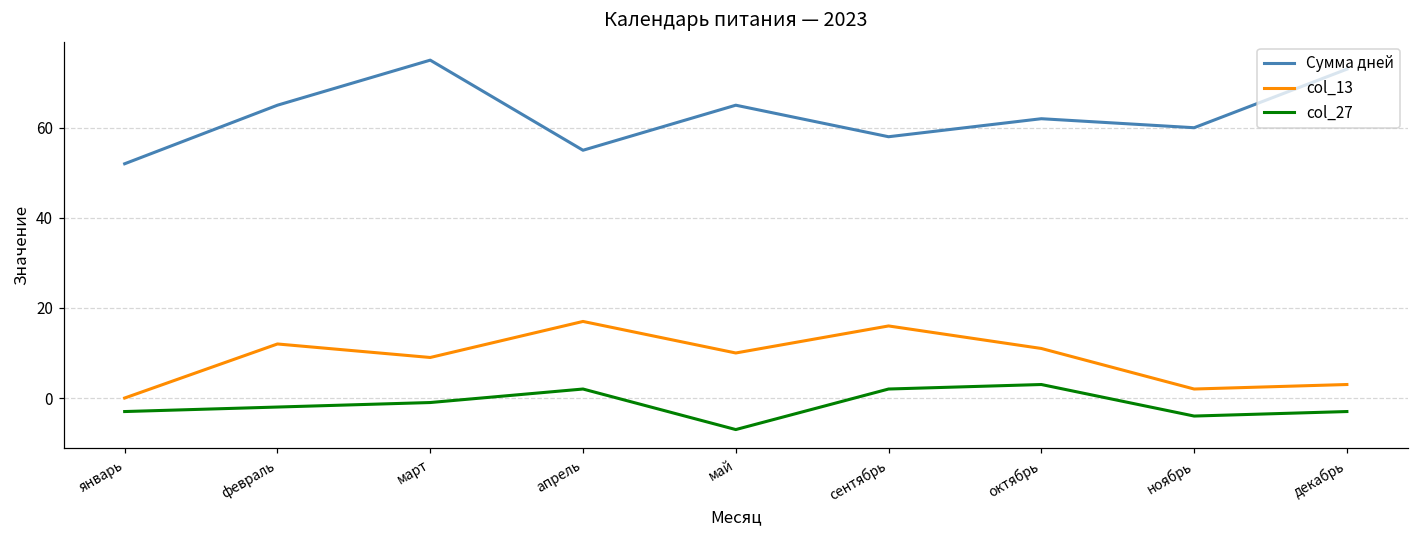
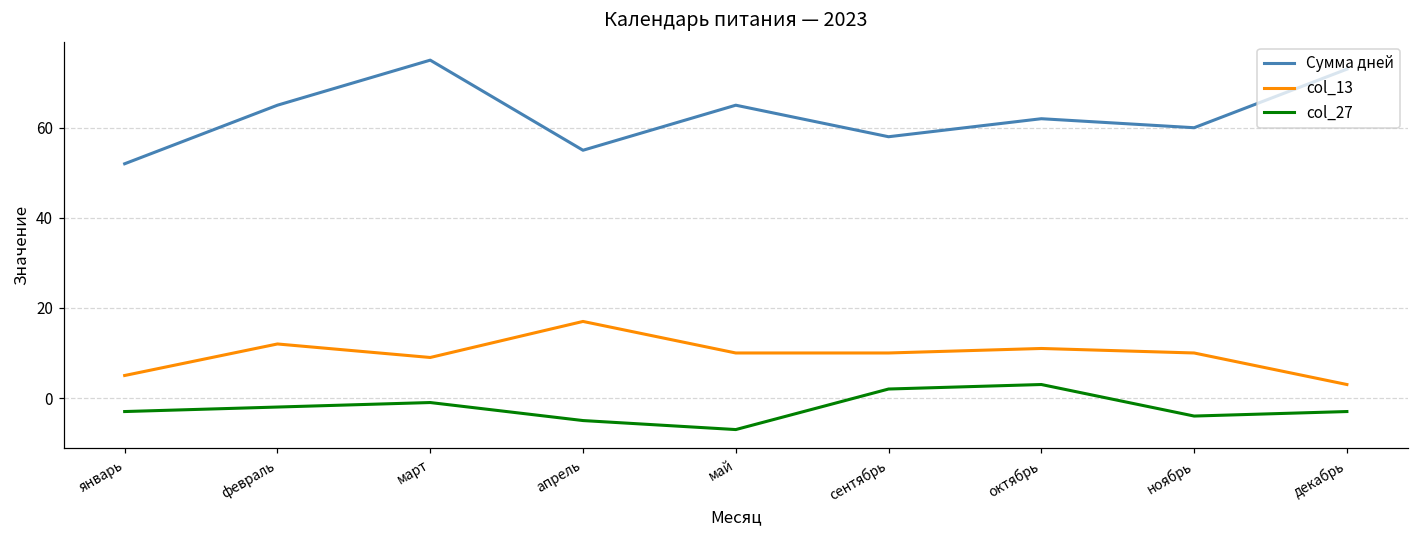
  {
    "Сумма дней": {
      "январь": 52,
      "февраль": 65,
      "март": 75,
      "апрель": 55,
      "май": 65,
      "сентябрь": 58,
      "октябрь": 62,
      "ноябрь": 60
    },
    "col_13": {
-     "январь": 0,
+     "январь": 5,
      "февраль": 12,
      "март": 9,
      "апрель": 17,
      "май": 10,
-     "сентябрь": 16,
+     "сентябрь": 10,
      "октябрь": 11,
-     "ноябрь": 2,
+     "ноябрь": 10,
      "декабрь": 3
    },
    "col_27": {
      "январь": -3,
      "февраль": -2,
      "март": -1,
-     "апрель": 2,
+     "апрель": -5,
      "май": -7,
      "сентябрь": 2,
      "октябрь": 3,
      "ноябрь": -4,
      "декабрь": -3
    }
  }
